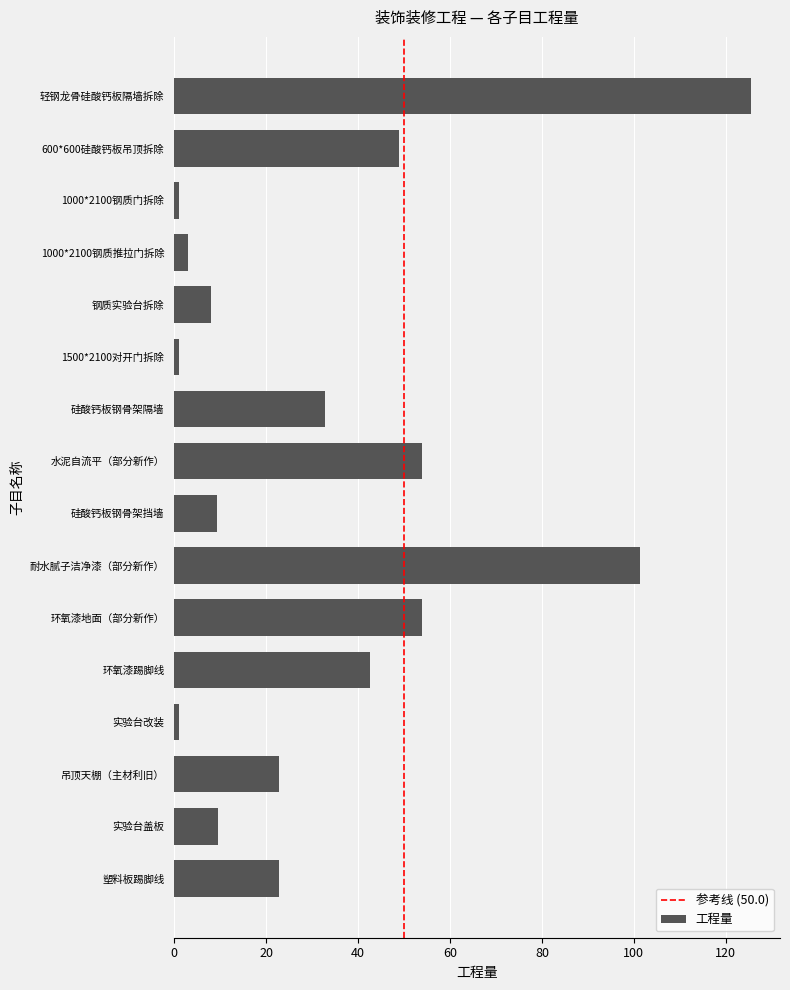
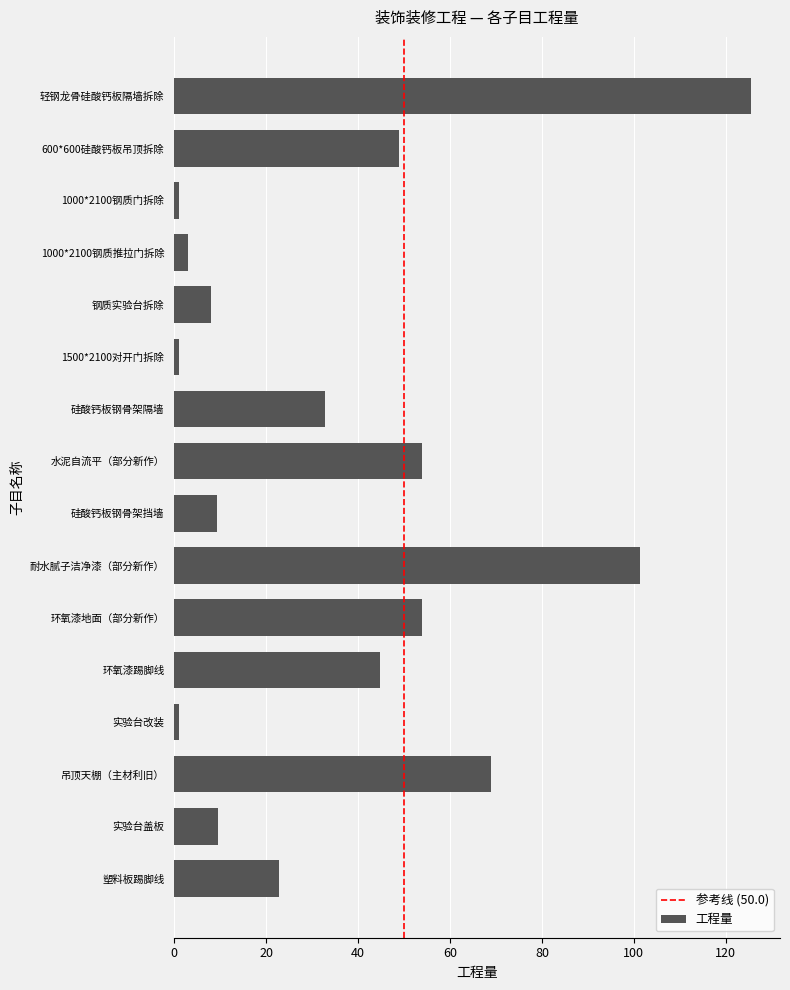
  {
    "轻钢龙骨硅酸钙板隔墙拆除": 126,
    "600*600硅酸钙板吊顶拆除": 49,
    "1000*2100钢质门拆除": 1,
    "1000*2100钢质推拉门拆除": 3,
    "钢质实验台拆除": 8,
    "1500*2100对开门拆除": 1,
    "硅酸钙板钢骨架隔墙": 33,
    "水泥自流平（部分新作）": 54,
    "硅酸钙板钢骨架挡墙": 9,
    "耐水腻子洁净漆（部分新作）": 101,
    "环氧漆地面（部分新作）": 54,
-   "环氧漆踢脚线": 43,
+   "环氧漆踢脚线": 45,
    "实验台改装": 1,
-   "吊顶天棚（主材利旧）": 23,
+   "吊顶天棚（主材利旧）": 69,
    "实验台盖板": 10,
    "塑料板踢脚线": 23
  }
